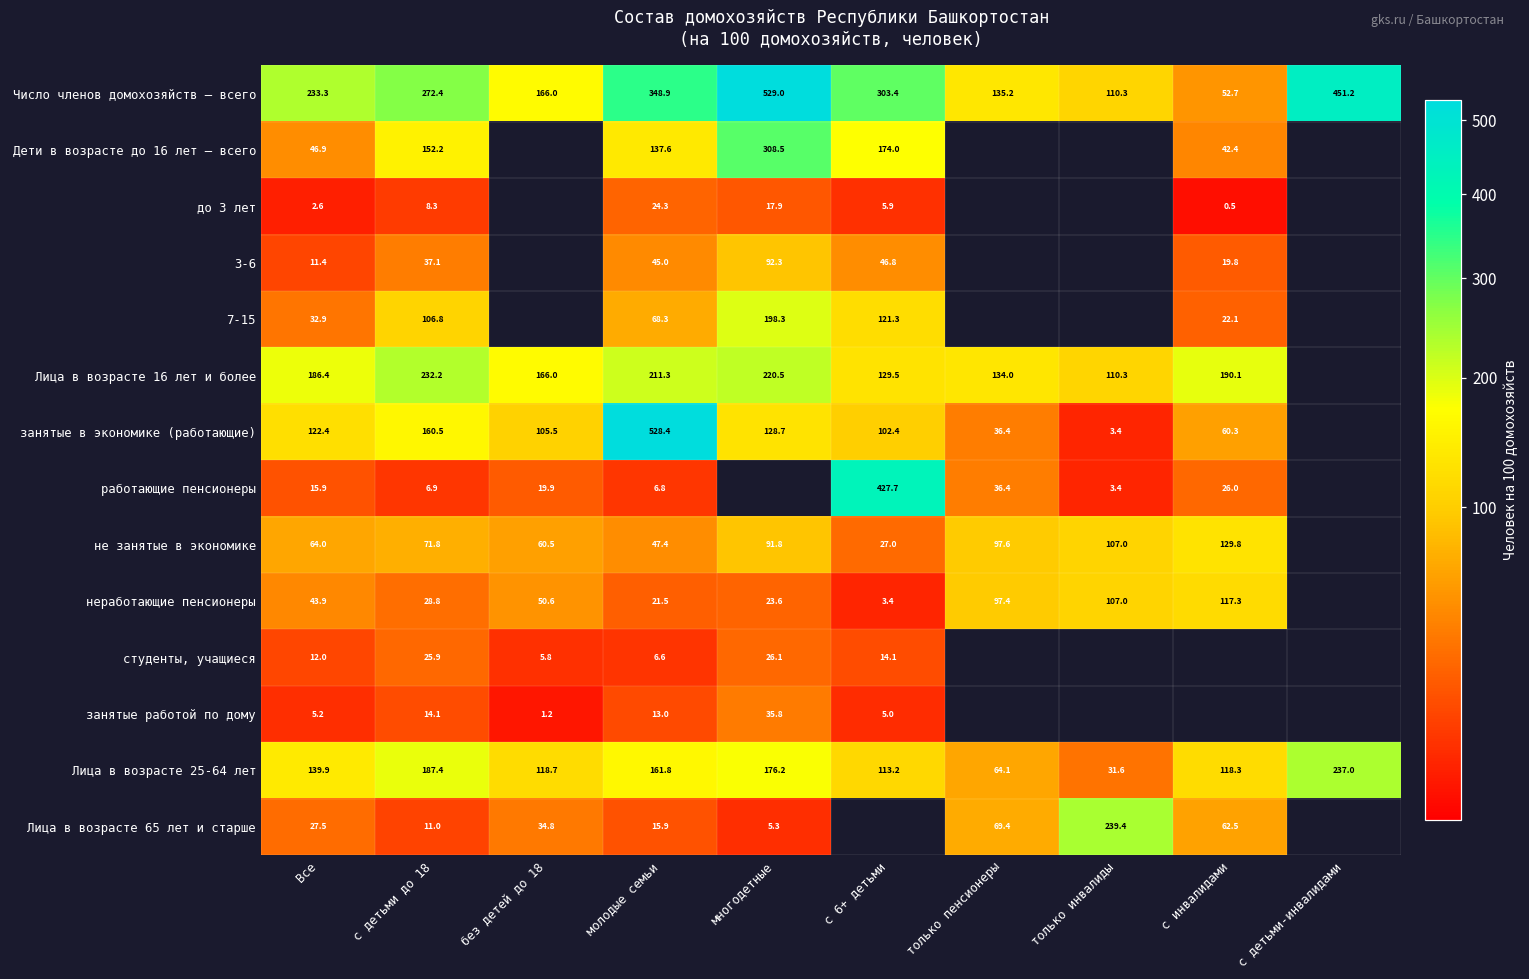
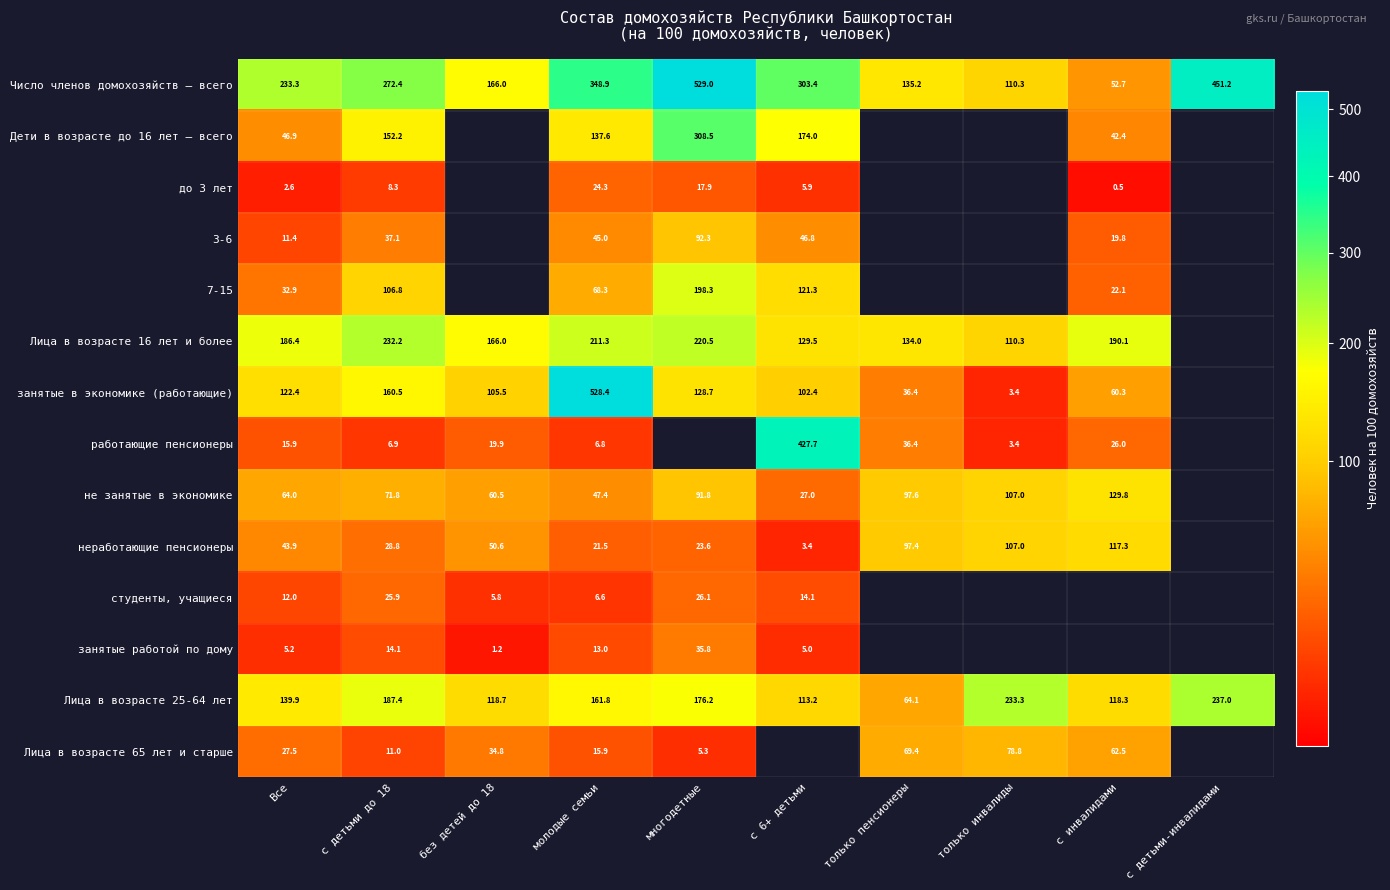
  {
    "Число членов домохозяйств – всего": {
      "Все": 233.3,
      "с детьми до 18": 272.4,
      "без детей до 18": 166.0,
      "молодые семьи": 348.9,
      "многодетные": 529.0,
      "с 6+ детьми": 303.4,
      "только пенсионеры": 135.2,
      "только инвалиды": 110.3,
      "с инвалидами": 52.7,
      "с детьми-инвалидами": 451.2
    },
    "Дети в возрасте до 16 лет – всего": {
      "Все": 46.9,
      "с детьми до 18": 152.2,
      "молодые семьи": 137.6,
      "многодетные": 308.5,
      "с 6+ детьми": 174.0,
      "с инвалидами": 42.4
    },
    "до 3 лет": {
      "Все": 2.6,
      "с детьми до 18": 8.3,
      "молодые семьи": 24.3,
      "многодетные": 17.9,
      "с 6+ детьми": 5.9,
      "с инвалидами": 0.5
    },
    "3-6": {
      "Все": 11.4,
      "с детьми до 18": 37.1,
      "молодые семьи": 45.0,
      "многодетные": 92.3,
      "с 6+ детьми": 46.8,
      "с инвалидами": 19.8
    },
    "7-15": {
      "Все": 32.9,
      "с детьми до 18": 106.8,
      "молодые семьи": 68.3,
      "многодетные": 198.3,
      "с 6+ детьми": 121.3,
      "с инвалидами": 22.1
    },
    "Лица в возрасте 16 лет и более": {
      "Все": 186.4,
      "с детьми до 18": 232.2,
      "без детей до 18": 166.0,
      "молодые семьи": 211.3,
      "многодетные": 220.5,
      "с 6+ детьми": 129.5,
      "только пенсионеры": 134.0,
      "только инвалиды": 110.3,
      "с инвалидами": 190.1
    },
    "занятые в экономике (работающие)": {
      "Все": 122.4,
      "с детьми до 18": 160.5,
      "без детей до 18": 105.5,
      "молодые семьи": 528.4,
      "многодетные": 128.7,
      "с 6+ детьми": 102.4,
      "только пенсионеры": 36.4,
      "только инвалиды": 3.4,
      "с инвалидами": 60.3
    },
    "работающие пенсионеры": {
      "Все": 15.9,
      "с детьми до 18": 6.9,
      "без детей до 18": 19.9,
      "молодые семьи": 6.8,
      "с 6+ детьми": 427.7,
      "только пенсионеры": 36.4,
      "только инвалиды": 3.4,
      "с инвалидами": 26.0
    },
    "не занятые в экономике": {
      "Все": 64.0,
      "с детьми до 18": 71.8,
      "без детей до 18": 60.5,
      "молодые семьи": 47.4,
      "многодетные": 91.8,
      "с 6+ детьми": 27.0,
      "только пенсионеры": 97.6,
      "только инвалиды": 107.0,
      "с инвалидами": 129.8
    },
    "неработающие пенсионеры": {
      "Все": 43.9,
      "с детьми до 18": 28.8,
      "без детей до 18": 50.6,
      "молодые семьи": 21.5,
      "многодетные": 23.6,
      "с 6+ детьми": 3.4,
      "только пенсионеры": 97.4,
      "только инвалиды": 107.0,
      "с инвалидами": 117.3
    },
    "студенты, учащиеся": {
      "Все": 12.0,
      "с детьми до 18": 25.9,
      "без детей до 18": 5.8,
      "молодые семьи": 6.6,
      "многодетные": 26.1,
      "с 6+ детьми": 14.1
    },
    "занятые работой по дому": {
      "Все": 5.2,
      "с детьми до 18": 14.1,
      "без детей до 18": 1.2,
      "молодые семьи": 13.0,
      "многодетные": 35.8,
      "с 6+ детьми": 5.0
    },
    "Лица в возрасте 25-64 лет": {
      "Все": 139.9,
      "с детьми до 18": 187.4,
      "без детей до 18": 118.7,
      "молодые семьи": 161.8,
      "многодетные": 176.2,
      "с 6+ детьми": 113.2,
      "только пенсионеры": 64.1,
-     "только инвалиды": 31.6,
+     "только инвалиды": 233.3,
      "с инвалидами": 118.3,
      "с детьми-инвалидами": 237.0
    },
    "Лица в возрасте 65 лет и старше": {
      "Все": 27.5,
      "с детьми до 18": 11.0,
      "без детей до 18": 34.8,
      "молодые семьи": 15.9,
      "многодетные": 5.3,
      "только пенсионеры": 69.4,
-     "только инвалиды": 239.4,
+     "только инвалиды": 78.8,
      "с инвалидами": 62.5
    }
  }
